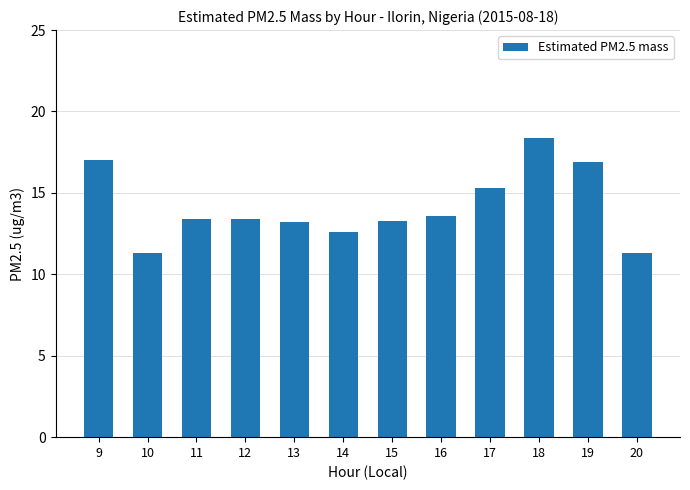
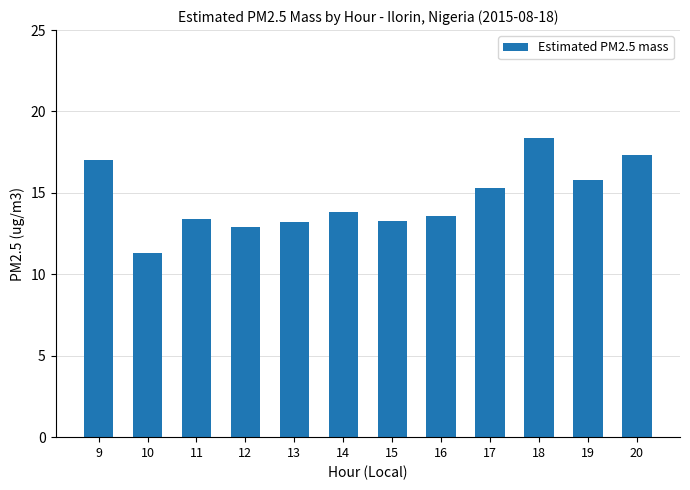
  {
    "9": 17.0,
    "10": 11.3,
    "11": 13.4,
-   "12": 13.4,
+   "12": 12.9,
    "13": 13.2,
-   "14": 12.6,
+   "14": 13.8,
    "15": 13.3,
    "16": 13.6,
    "17": 15.3,
    "18": 18.4,
-   "19": 16.9,
-   "20": 11.3
+   "19": 15.8,
+   "20": 17.3
  }
